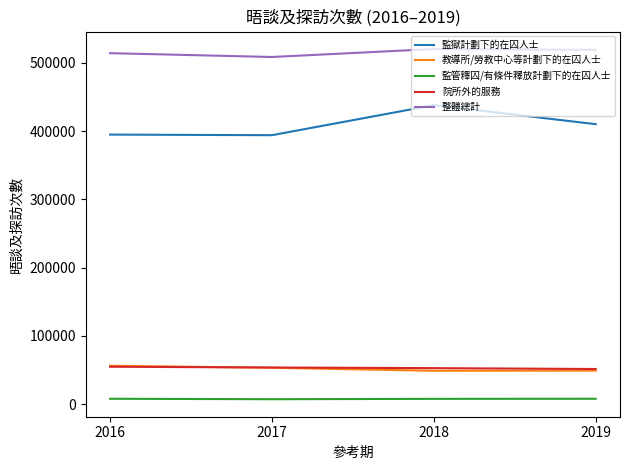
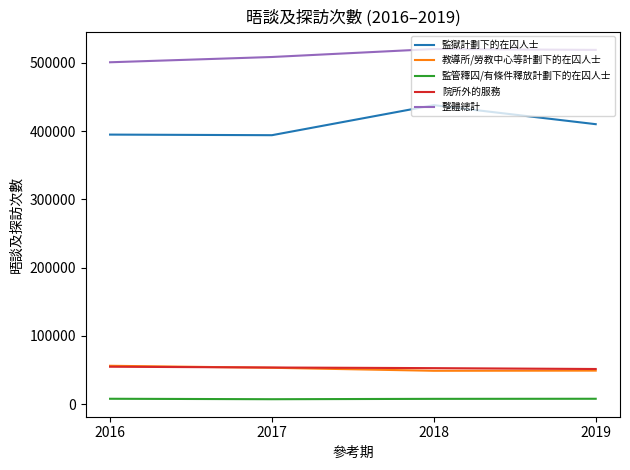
  {
    "監獄計劃下的在囚人士": {
      "2016": 390000,
      "2017": 390000,
      "2019": 410000
    },
    "教導所/勞教中心等計劃下的在囚人士": {
      "2018": 50000
    },
    "監管釋囚/有條件釋放計劃下的在囚人士": {
      "2016": 10000,
      "2017": 10000,
      "2018": 10000,
      "2019": 10000
    },
    "院所外的服務": {
      "2018": 50000
    },
    "整體總計": {
-     "2016": 510000,
+     "2016": 500000,
      "2017": 510000
    }
  }
